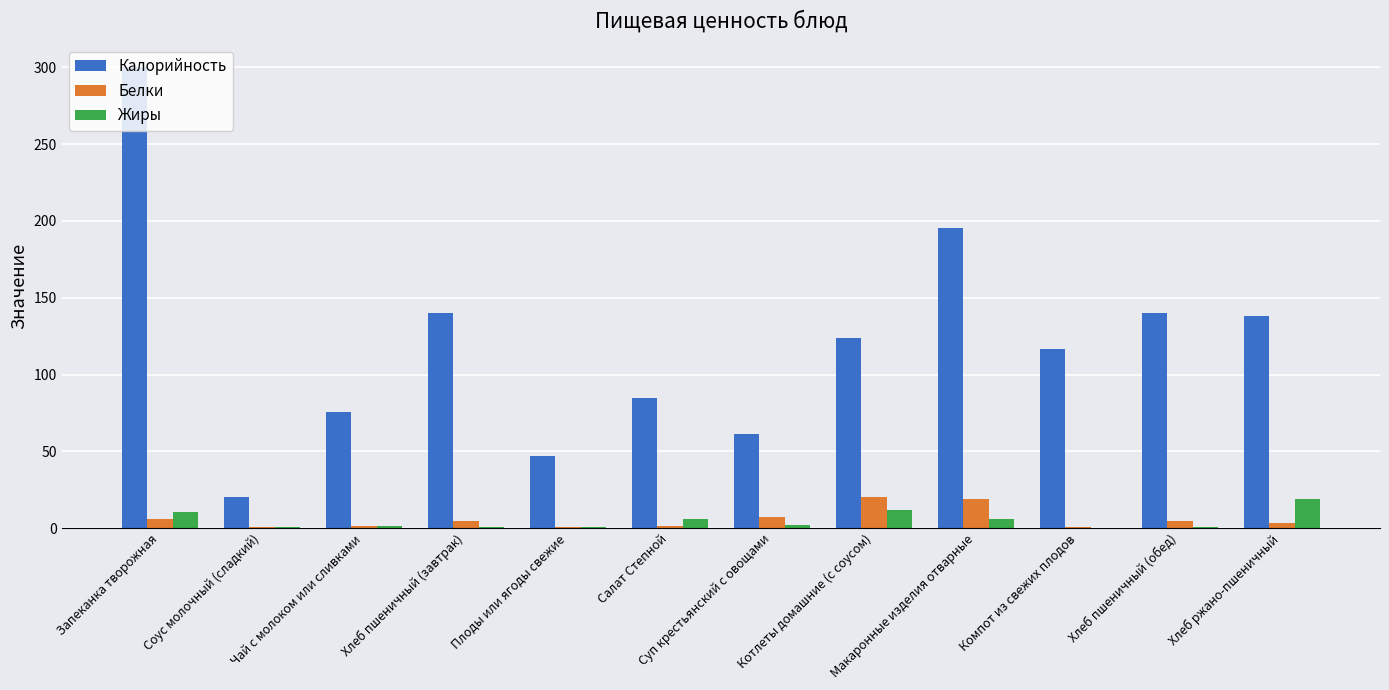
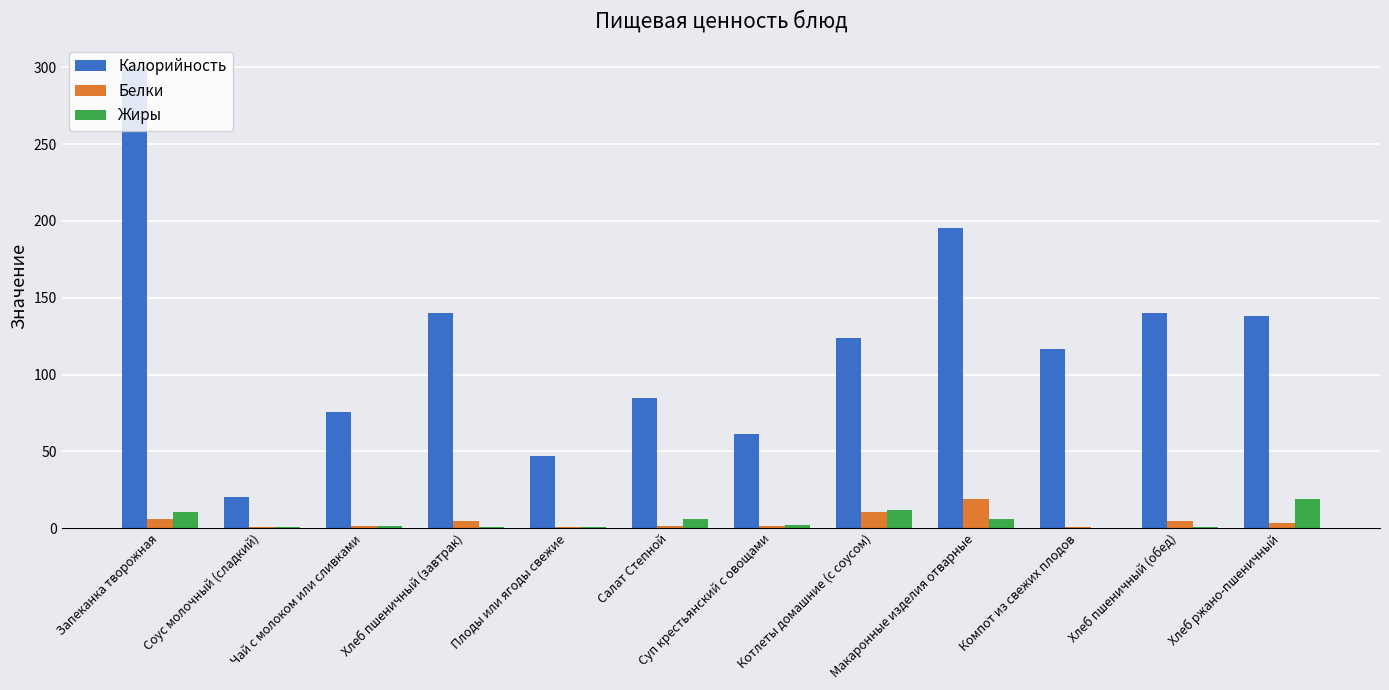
  {
    "Калорийность": {
      "Соус молочный (сладкий)": 20,
      "Чай с молоком или сливками": 75,
      "Хлеб пшеничный (завтрак)": 140,
      "Плоды или ягоды свежие": 47,
      "Салат Степной": 85,
      "Суп крестьянский с овощами": 61,
      "Котлеты домашние (с соусом)": 124,
      "Макаронные изделия отварные": 196,
      "Компот из свежих плодов": 117,
      "Хлеб пшеничный (обед)": 140,
      "Хлеб ржано-пшеничный": 138
    },
    "Белки": {
      "Запеканка творожная": 6,
      "Хлеб пшеничный (завтрак)": 5,
-     "Суп крестьянский с овощами": 7,
-     "Котлеты домашние (с соусом)": 21,
+     "Суп крестьянский с овощами": 1,
+     "Котлеты домашние (с соусом)": 11,
      "Макаронные изделия отварные": 19,
      "Хлеб пшеничный (обед)": 5,
      "Хлеб ржано-пшеничный": 3
    },
    "Жиры": {
      "Запеканка творожная": 10,
      "Салат Степной": 6,
      "Суп крестьянский с овощами": 2,
      "Котлеты домашние (с соусом)": 12,
      "Макаронные изделия отварные": 6,
      "Хлеб ржано-пшеничный": 19
    }
  }
